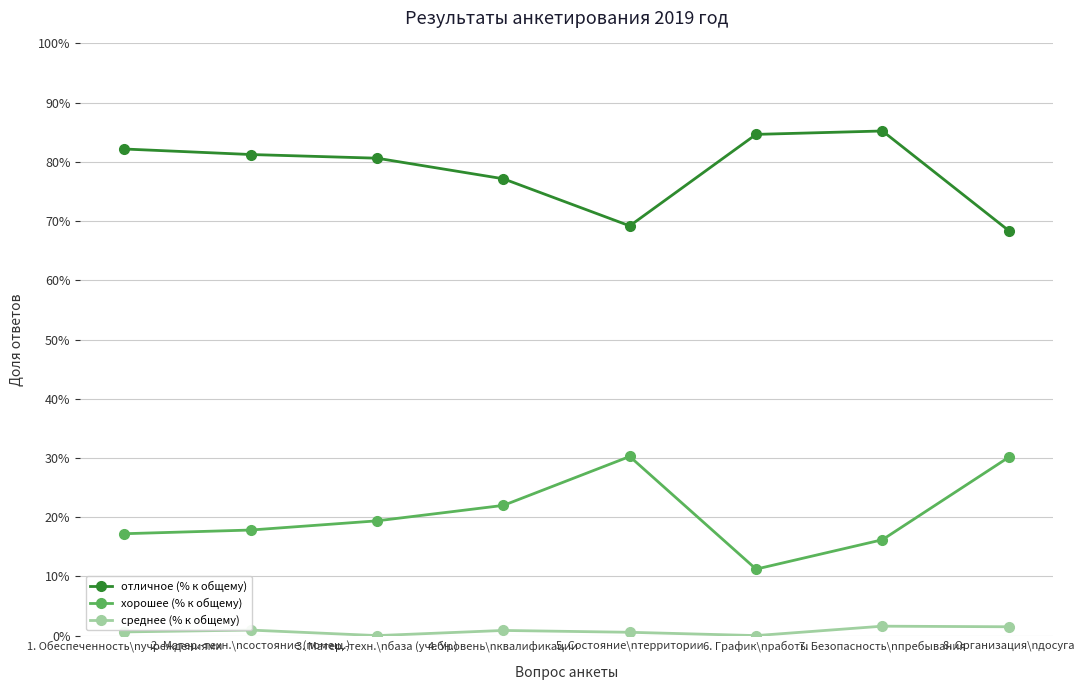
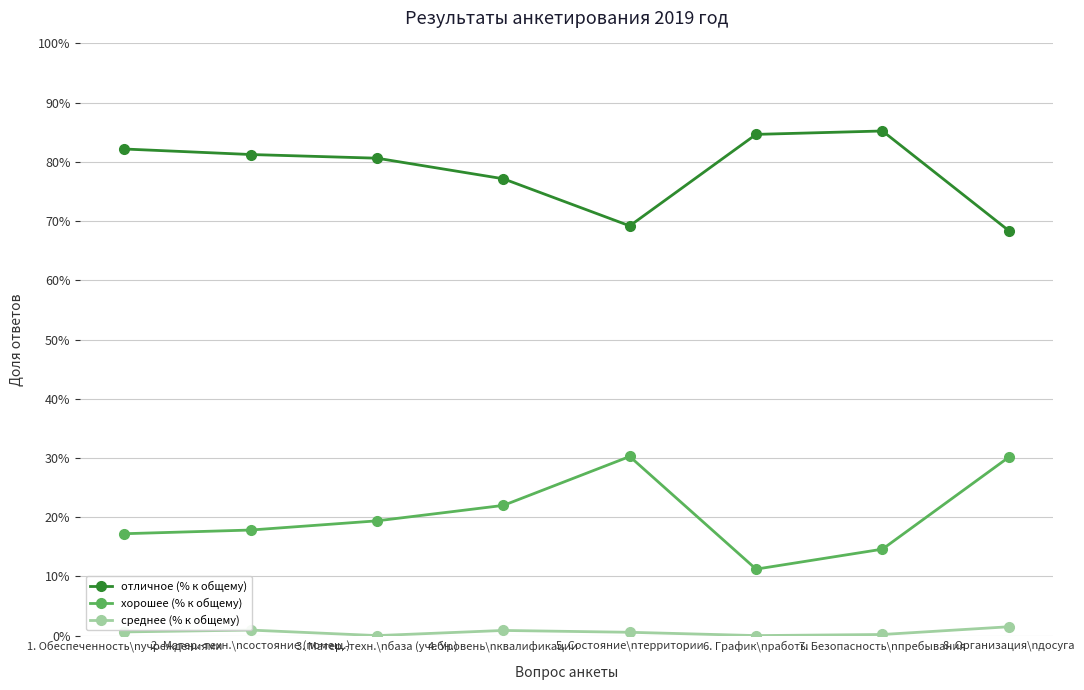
  {
    "отличное (% к общему)": {
      "6. График\\nработы": "85%",
      "7. Безопасность\\nпребывания": "85%"
    },
    "хорошее (% к общему)": {
      "6. График\\nработы": "11%",
-     "7. Безопасность\\nпребывания": "16%"
+     "7. Безопасность\\nпребывания": "15%"
    },
    "среднее (% к общему)": {
      "6. График\\nработы": "0%",
-     "7. Безопасность\\nпребывания": "2%"
+     "7. Безопасность\\nпребывания": "0%"
    }
  }
